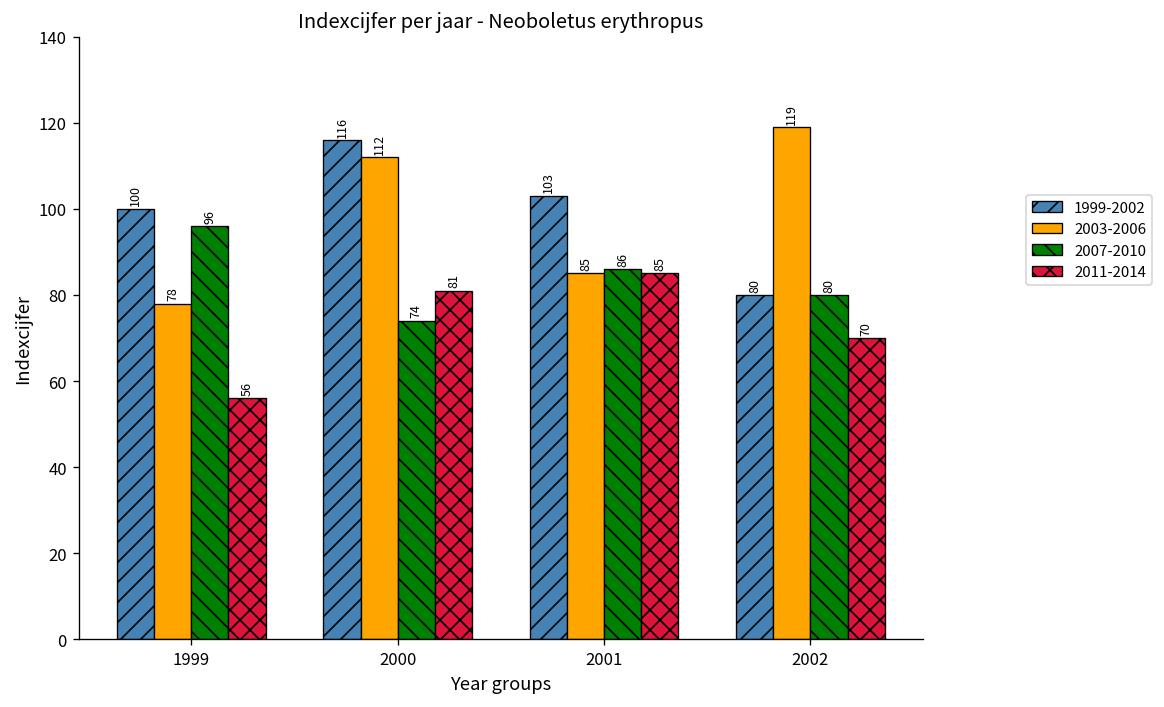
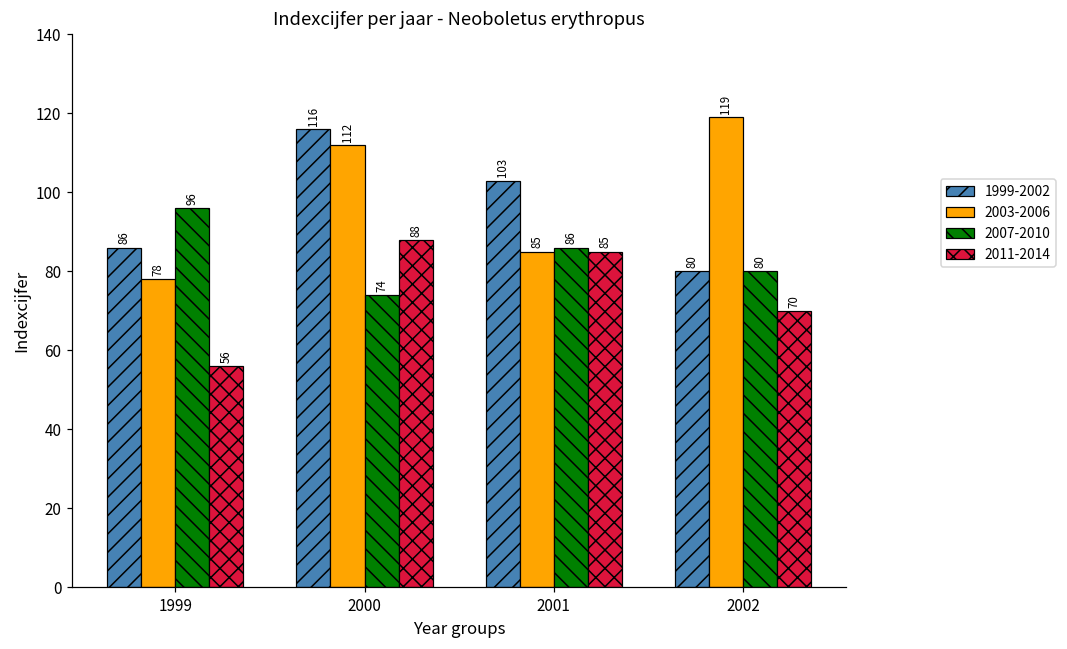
  {
    "1999-2002": {
-     "1999": 100,
+     "1999": 86,
      "2000": 116,
      "2001": 103,
      "2002": 80
    },
    "2003-2006": {
      "1999": 78,
      "2000": 112,
      "2001": 85,
      "2002": 119
    },
    "2007-2010": {
      "1999": 96,
      "2000": 74,
      "2001": 86,
      "2002": 80
    },
    "2011-2014": {
      "1999": 56,
-     "2000": 81,
+     "2000": 88,
      "2001": 85,
      "2002": 70
    }
  }
